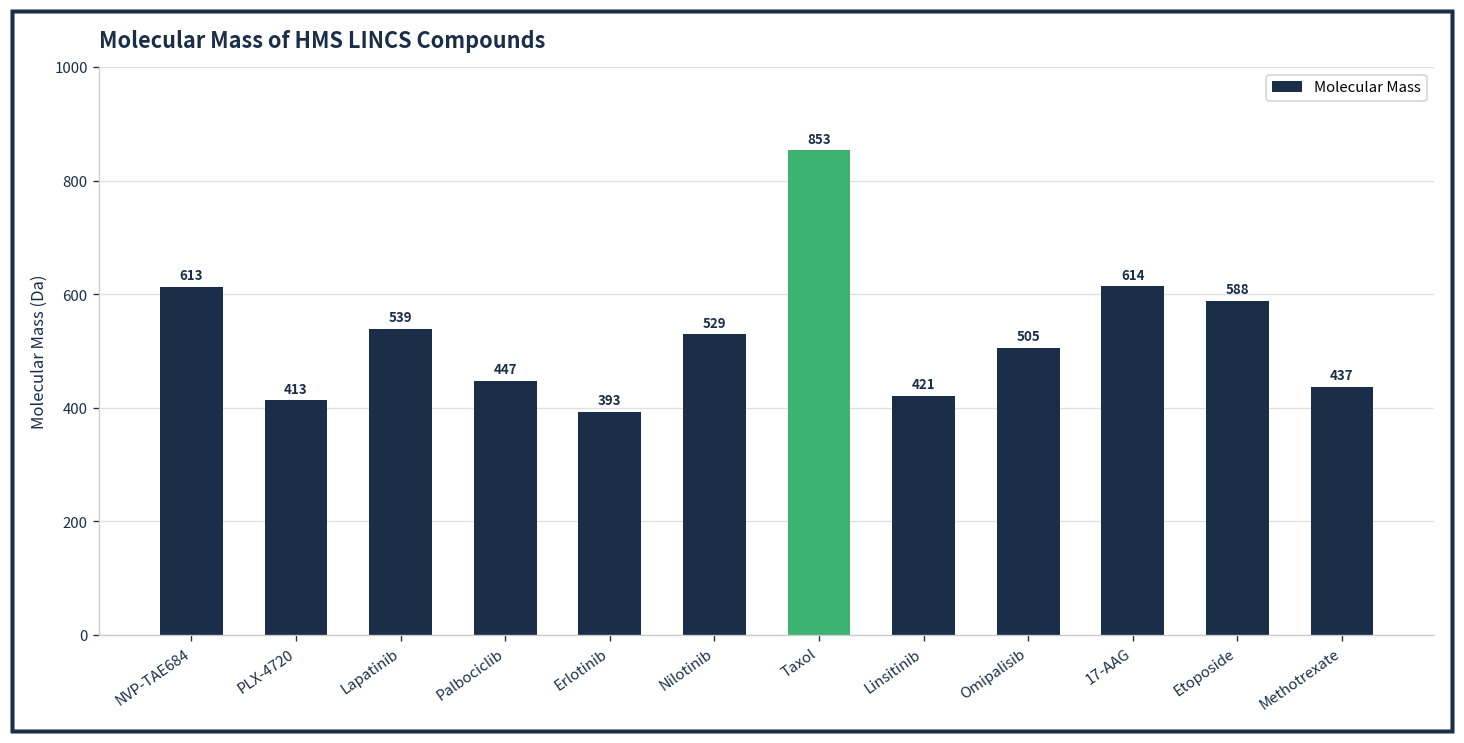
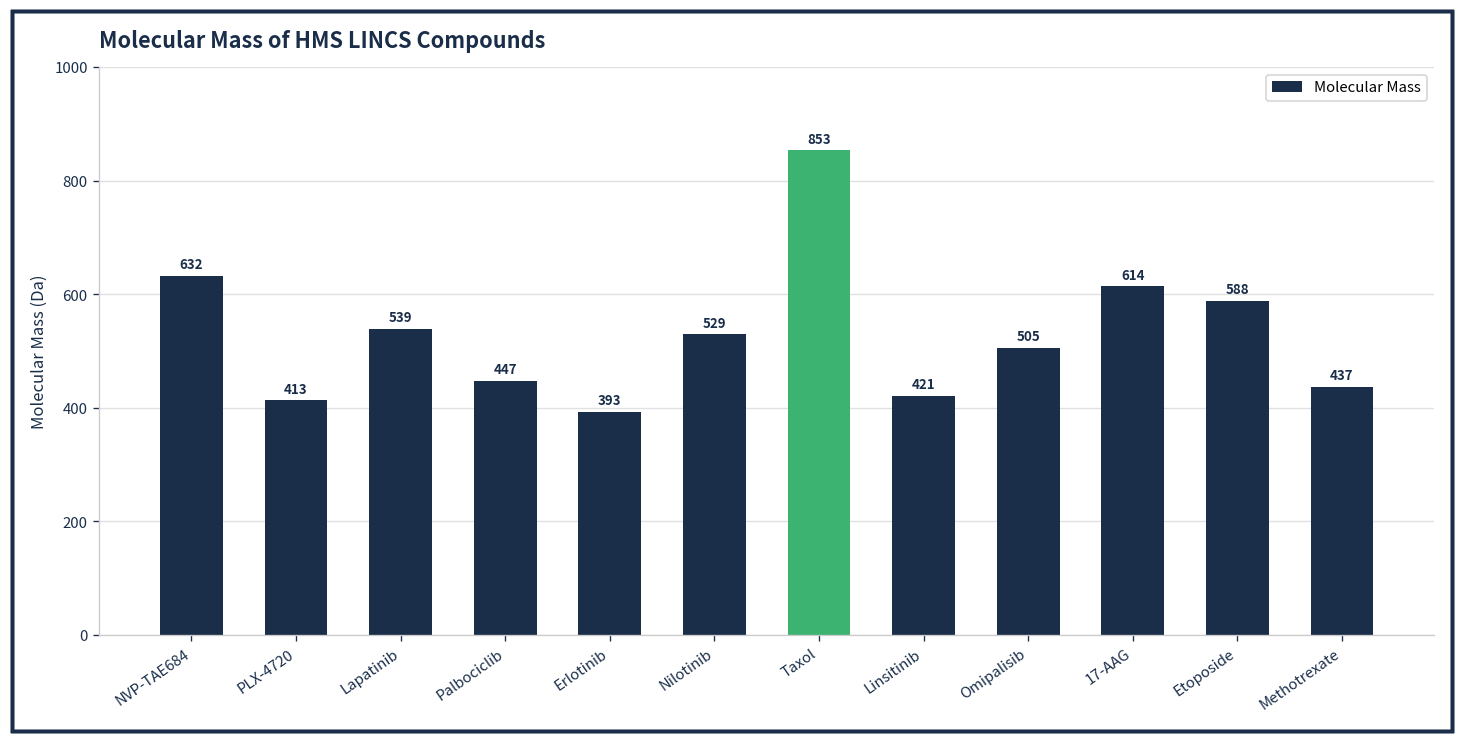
  {
-   "NVP-TAE684": 613,
+   "NVP-TAE684": 632,
    "PLX-4720": 413,
    "Lapatinib": 539,
    "Palbociclib": 447,
    "Erlotinib": 393,
    "Nilotinib": 529,
    "Taxol": 853,
    "Linsitinib": 421,
    "Omipalisib": 505,
    "17-AAG": 614,
    "Etoposide": 588,
    "Methotrexate": 437
  }
